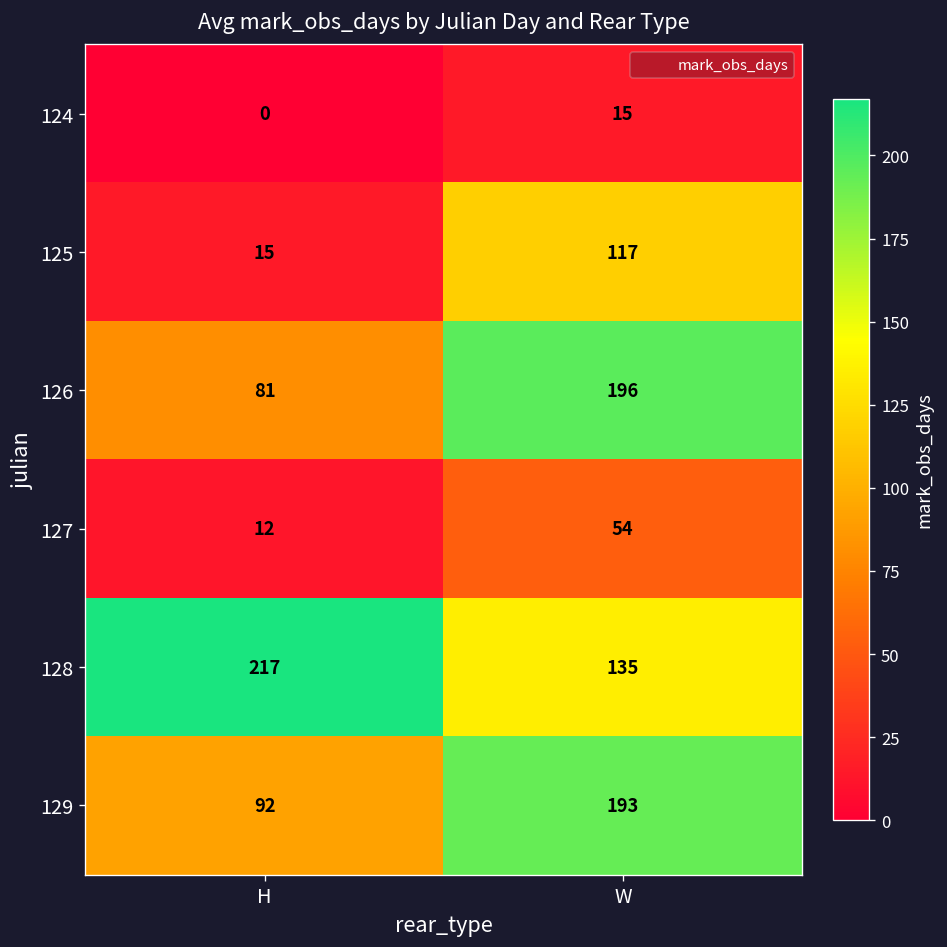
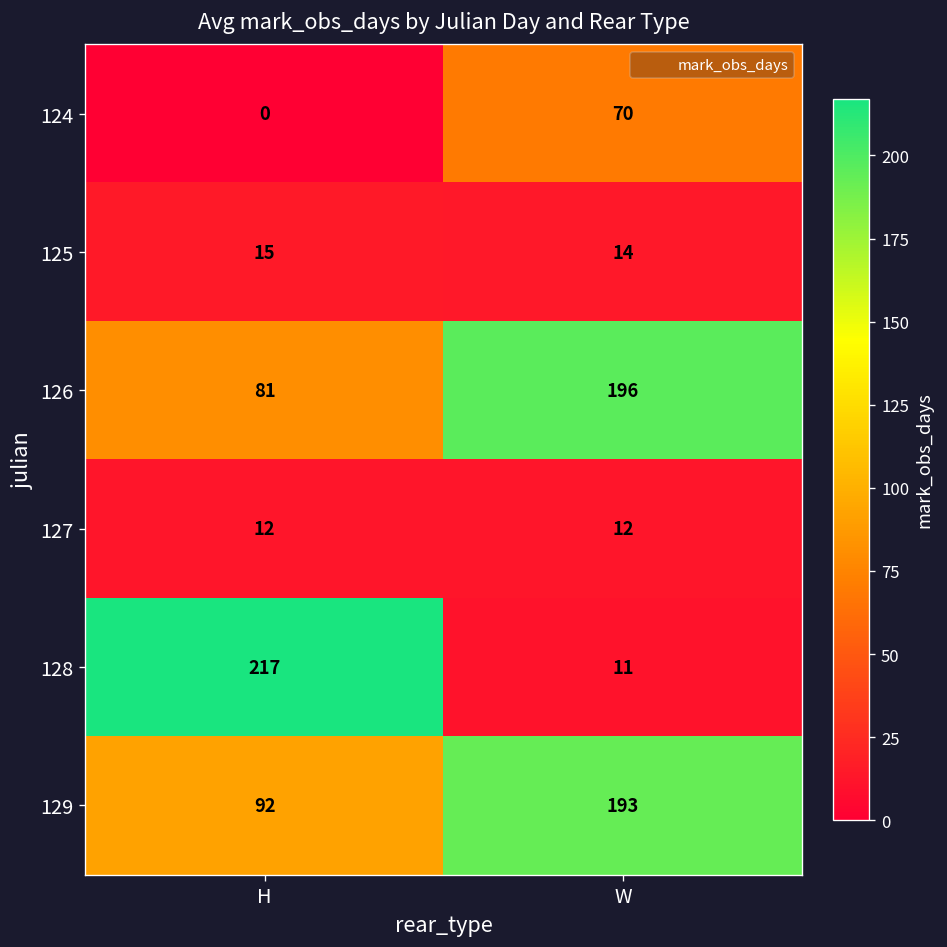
  {
    "124": {
      "H": 0,
-     "W": 15
+     "W": 70
    },
    "125": {
      "H": 15,
-     "W": 117
+     "W": 14
    },
    "126": {
      "H": 81,
      "W": 196
    },
    "127": {
      "H": 12,
-     "W": 54
+     "W": 12
    },
    "128": {
      "H": 217,
-     "W": 135
+     "W": 11
    },
    "129": {
      "H": 92,
      "W": 193
    }
  }
